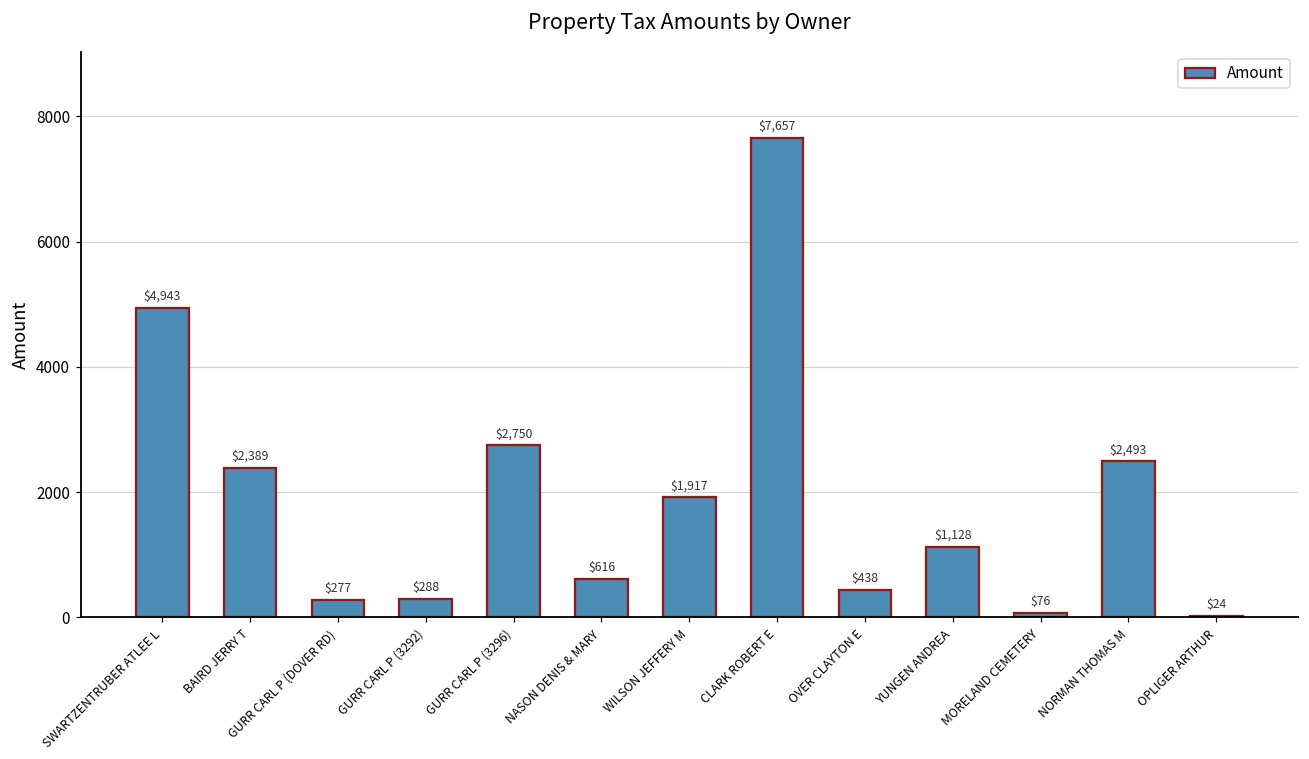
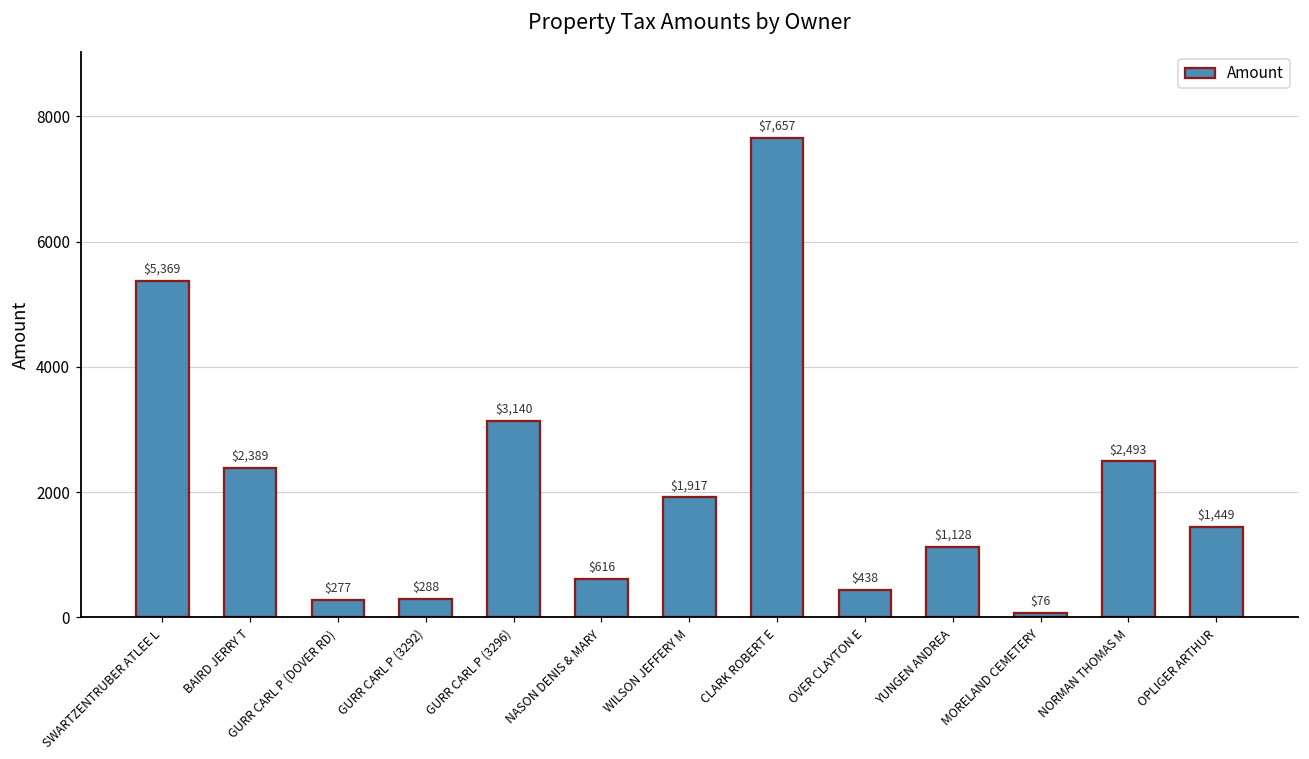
  {
-   "SWARTZENTRUBER ATLEE L": "$4,943",
+   "SWARTZENTRUBER ATLEE L": "$5,369",
    "BAIRD JERRY T": "$2,389",
    "GURR CARL P (DOVER RD)": "$277",
    "GURR CARL P (3292)": "$288",
-   "GURR CARL P (3296)": "$2,750",
+   "GURR CARL P (3296)": "$3,140",
    "NASON DENIS & MARY": "$616",
    "WILSON JEFFERY M": "$1,917",
    "CLARK ROBERT E": "$7,657",
    "OVER CLAYTON E": "$438",
    "YUNGEN ANDREA": "$1,128",
    "MORELAND CEMETERY": "$76",
    "NORMAN THOMAS M": "$2,493",
-   "OPLIGER ARTHUR": "$24"
+   "OPLIGER ARTHUR": "$1,449"
  }
